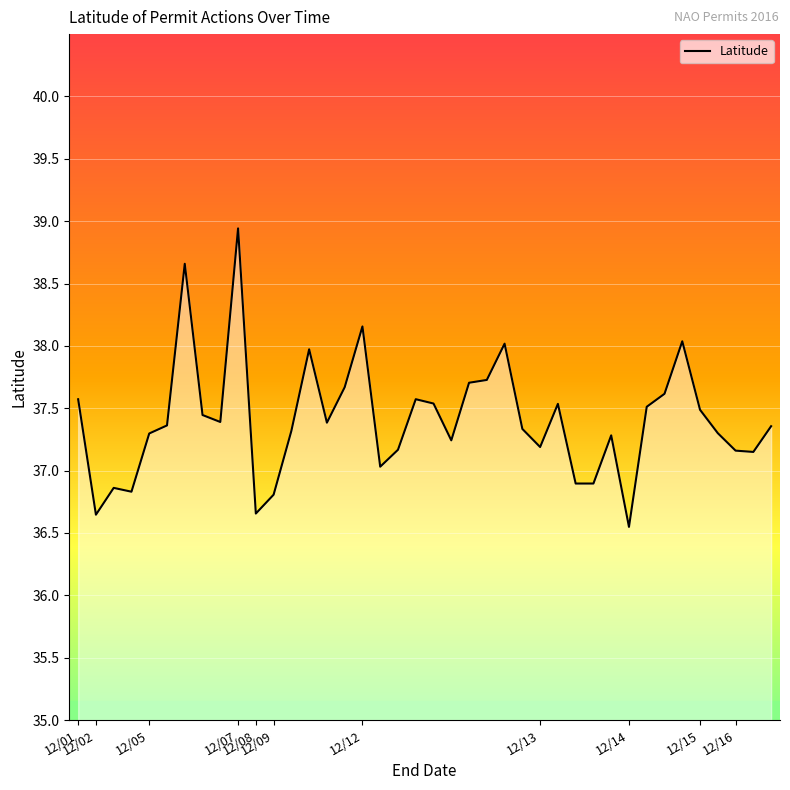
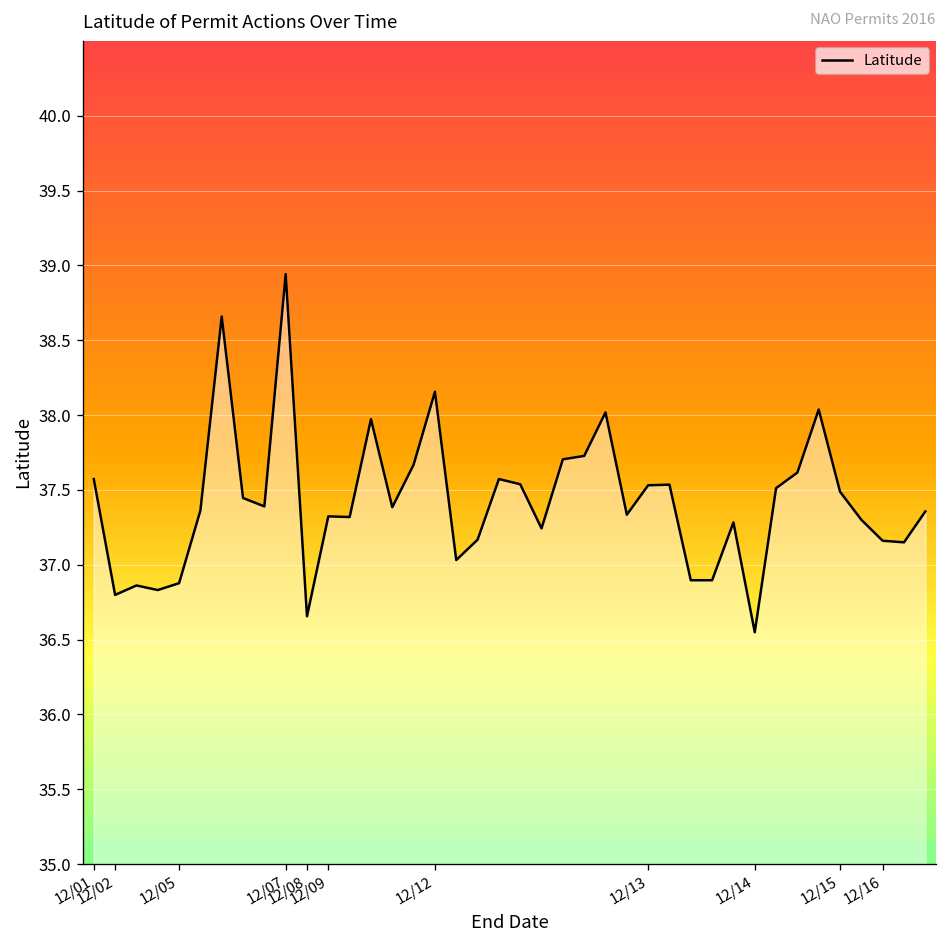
  {
    "12/01": 37.57,
-   "12/02": 36.65,
-   "12/05": 37.30,
+   "12/02": 36.80,
+   "12/05": 36.88,
    "12/07": 38.94,
    "12/08": 36.66,
-   "12/09": 36.81,
+   "12/09": 37.32,
    "12/12": 38.16,
-   "12/13": 37.19,
+   "12/13": 37.53,
    "12/14": 36.55,
    "12/15": 37.49,
    "12/16": 37.16
  }
